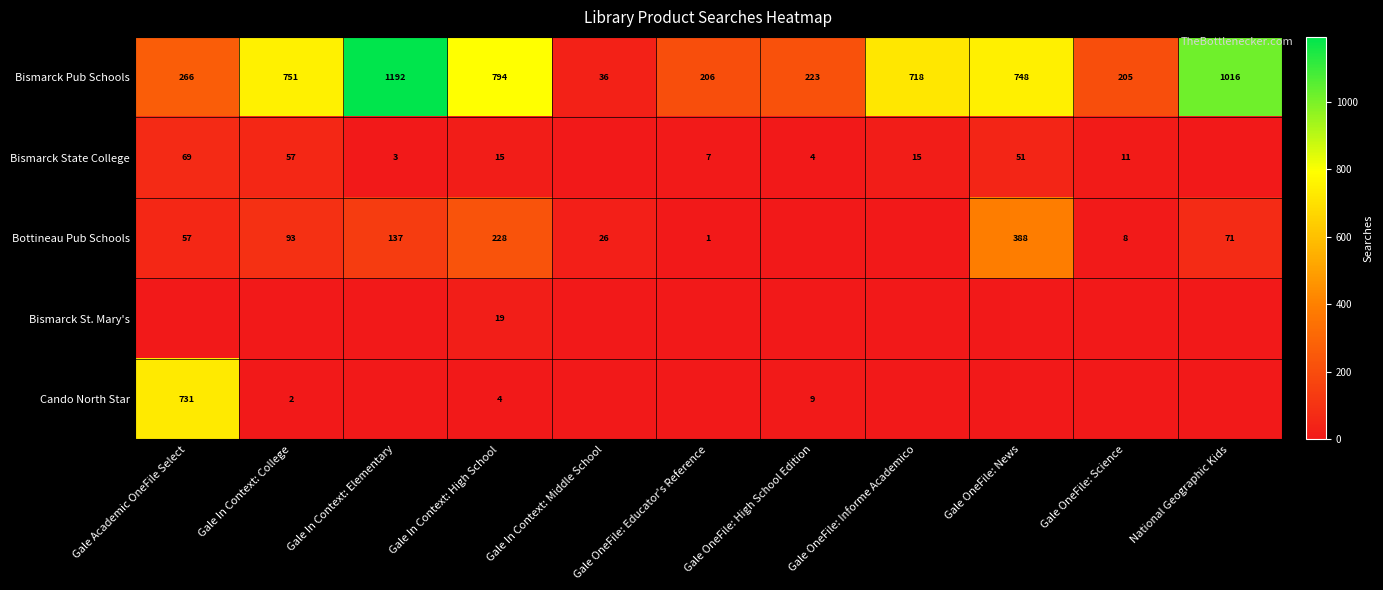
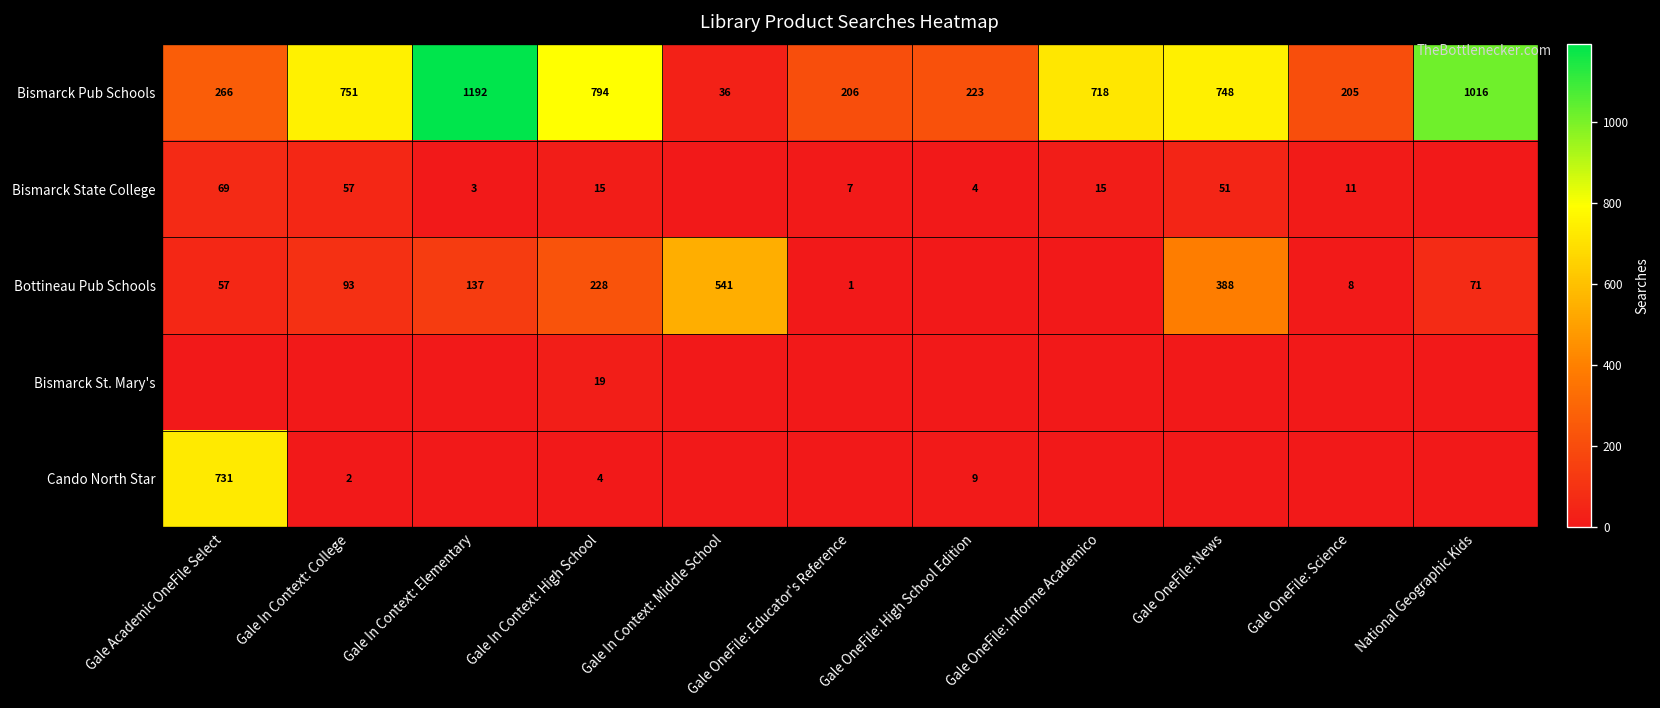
  {
    "Bismarck Pub Schools": {
      "Gale Academic OneFile Select": 266,
      "Gale In Context: College": 751,
      "Gale In Context: Elementary": 1192,
      "Gale In Context: High School": 794,
      "Gale In Context: Middle School": 36,
      "Gale OneFile: Educator's Reference": 206,
      "Gale OneFile: High School Edition": 223,
      "Gale OneFile: Informe Academico": 718,
      "Gale OneFile: News": 748,
      "Gale OneFile: Science": 205
    },
    "Bismarck State College": {
      "Gale Academic OneFile Select": 69,
      "Gale In Context: College": 57,
      "Gale In Context: Elementary": 3,
      "Gale In Context: High School": 15,
      "Gale OneFile: Educator's Reference": 7,
      "Gale OneFile: High School Edition": 4,
      "Gale OneFile: Informe Academico": 15,
      "Gale OneFile: News": 51,
      "Gale OneFile: Science": 11
    },
    "Bottineau Pub Schools": {
      "Gale Academic OneFile Select": 57,
      "Gale In Context: College": 93,
      "Gale In Context: Elementary": 137,
      "Gale In Context: High School": 228,
-     "Gale In Context: Middle School": 26,
+     "Gale In Context: Middle School": 541,
      "Gale OneFile: Educator's Reference": 1,
      "Gale OneFile: News": 388,
      "Gale OneFile: Science": 8,
      "National Geographic Kids": 71
    },
    "Bismarck St. Mary's": {
      "Gale In Context: High School": 19
    },
    "Cando North Star": {
      "Gale Academic OneFile Select": 731,
      "Gale In Context: College": 2,
      "Gale In Context: High School": 4,
      "Gale OneFile: High School Edition": 9
    }
  }
